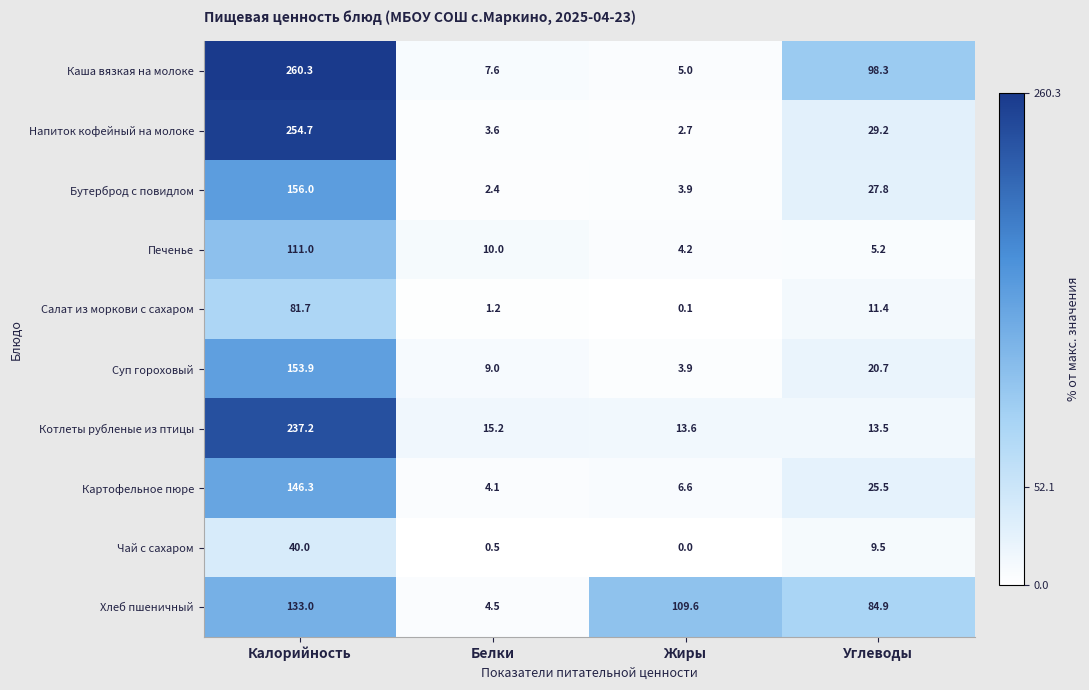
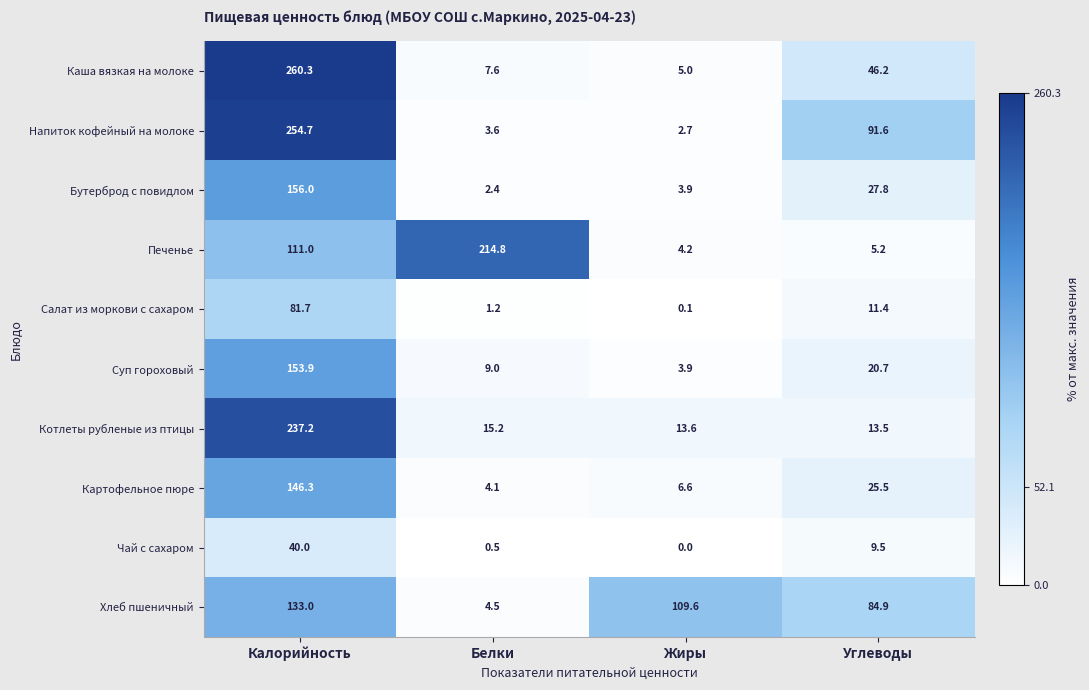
  {
    "Каша вязкая на молоке": {
      "Калорийность": 260.3,
      "Белки": 7.6,
      "Жиры": 5.0,
-     "Углеводы": 98.3
+     "Углеводы": 46.2
    },
    "Напиток кофейный на молоке": {
      "Калорийность": 254.7,
      "Белки": 3.6,
      "Жиры": 2.7,
-     "Углеводы": 29.2
+     "Углеводы": 91.6
    },
    "Бутерброд с повидлом": {
      "Калорийность": 156.0,
      "Белки": 2.4,
      "Жиры": 3.9,
      "Углеводы": 27.8
    },
    "Печенье": {
      "Калорийность": 111.0,
-     "Белки": 10.0,
+     "Белки": 214.8,
      "Жиры": 4.2,
      "Углеводы": 5.2
    },
    "Салат из моркови с сахаром": {
      "Калорийность": 81.7,
      "Белки": 1.2,
      "Жиры": 0.1,
      "Углеводы": 11.4
    },
    "Суп гороховый": {
      "Калорийность": 153.9,
      "Белки": 9.0,
      "Жиры": 3.9,
      "Углеводы": 20.7
    },
    "Котлеты рубленые из птицы": {
      "Калорийность": 237.2,
      "Белки": 15.2,
      "Жиры": 13.6,
      "Углеводы": 13.5
    },
    "Картофельное пюре": {
      "Калорийность": 146.3,
      "Белки": 4.1,
      "Жиры": 6.6,
      "Углеводы": 25.5
    },
    "Чай с сахаром": {
      "Калорийность": 40.0,
      "Белки": 0.5,
      "Жиры": 0.0,
      "Углеводы": 9.5
    },
    "Хлеб пшеничный": {
      "Калорийность": 133.0,
      "Белки": 4.5,
      "Жиры": 109.6,
      "Углеводы": 84.9
    }
  }
